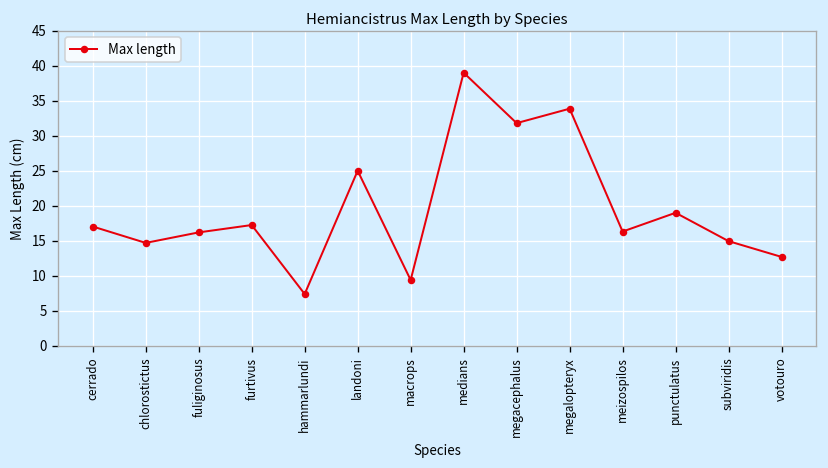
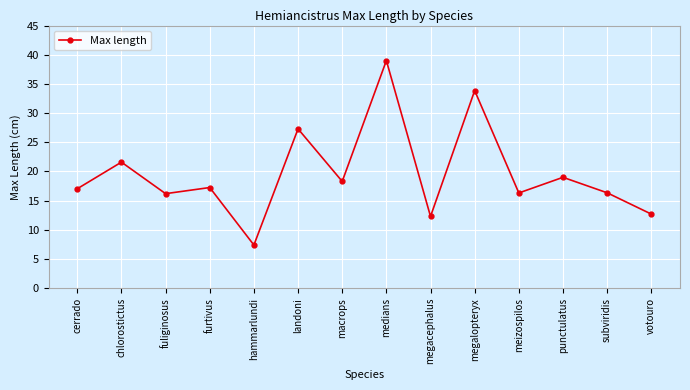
  {
    "cerrado": 17,
-   "chlorostictus": 15,
+   "chlorostictus": 22,
    "fuliginosus": 16,
    "furtivus": 17,
    "hammarlundi": 7,
-   "landoni": 25,
-   "macrops": 9,
+   "landoni": 27,
+   "macrops": 18,
    "medians": 39,
-   "megacephalus": 32,
+   "megacephalus": 12,
    "megalopteryx": 34,
    "meizospilos": 16,
    "punctulatus": 19,
-   "subviridis": 15,
+   "subviridis": 16,
    "votouro": 13
  }
